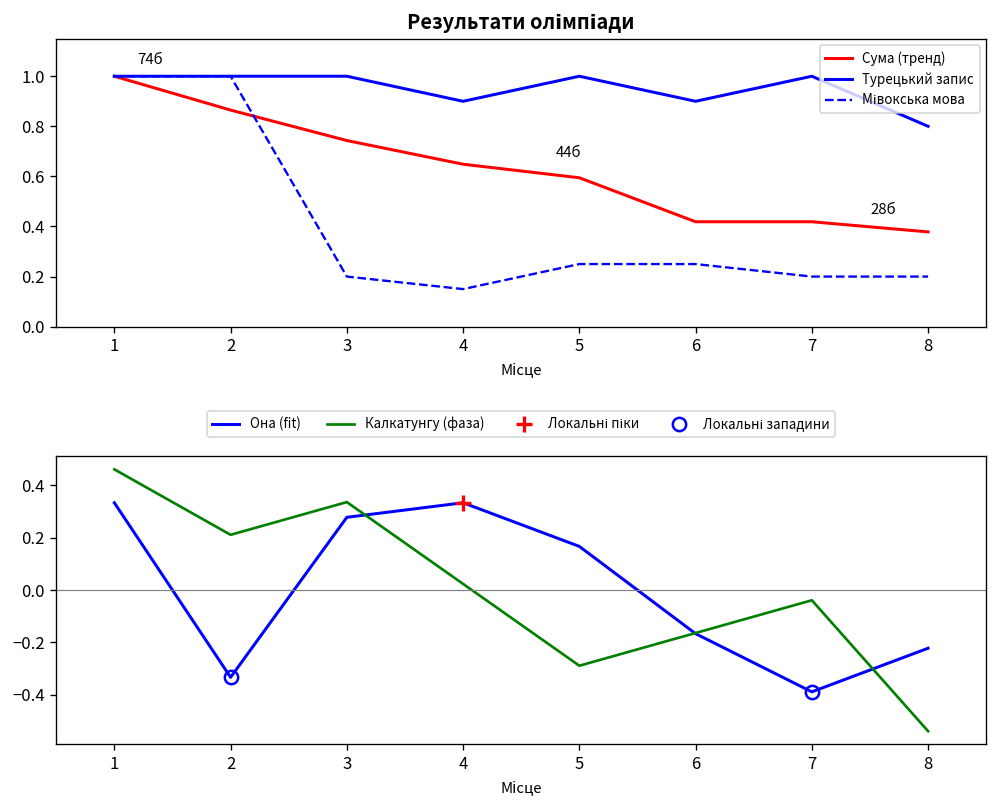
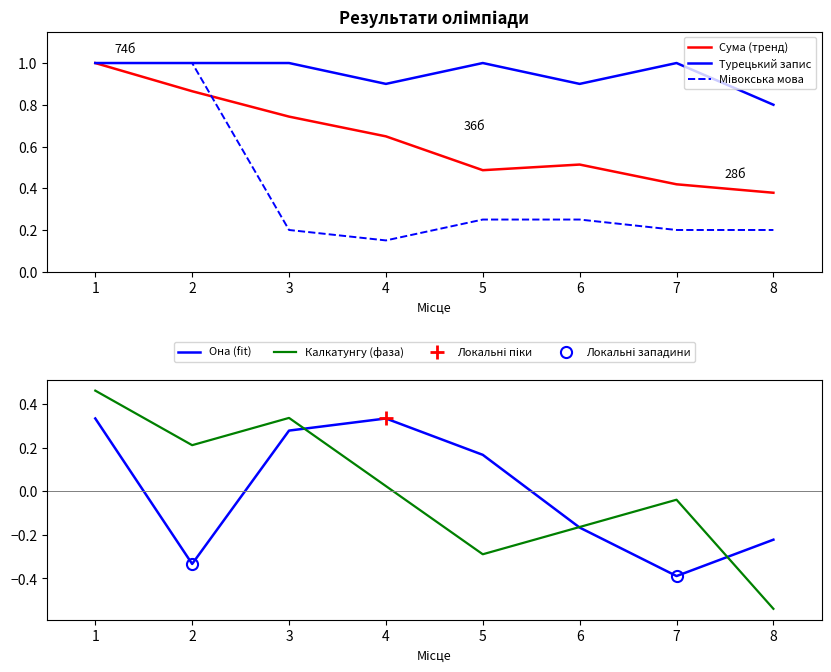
  {
    "Результати олімпіади": {
      "Сума (тренд)": {
-       "5": "44б",
-       "6": "0.42"
+       "5": "36б",
+       "6": "0.51"
      }
    }
  }
